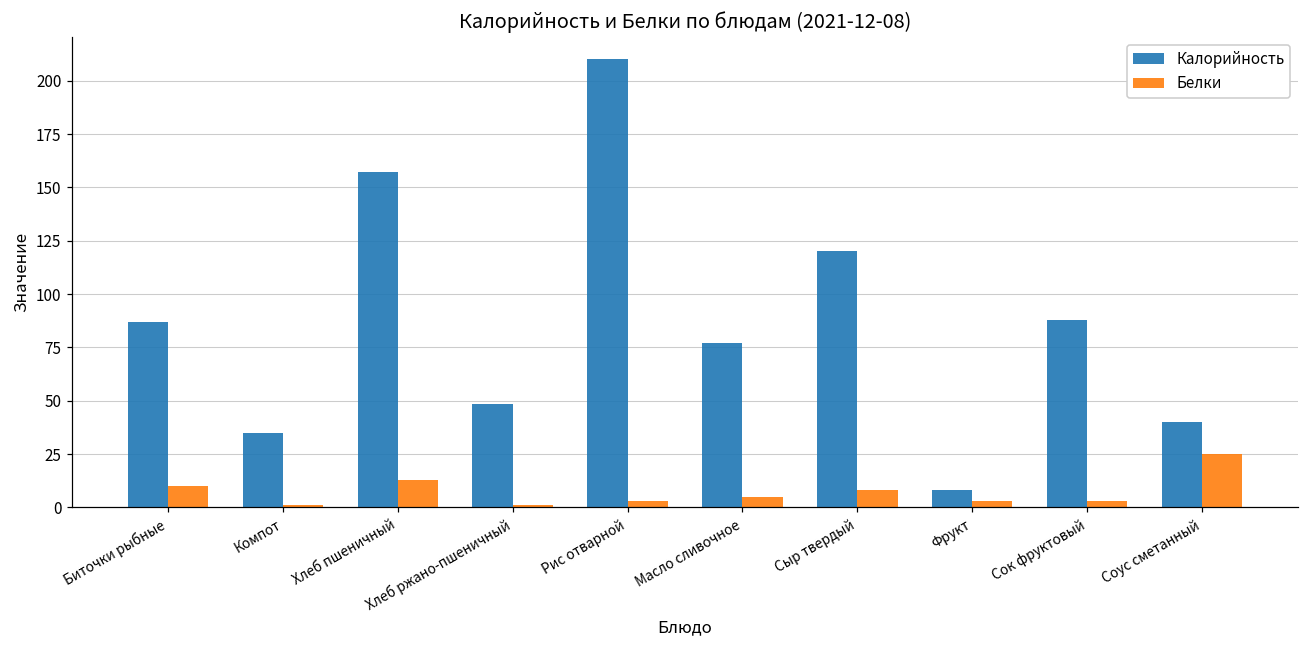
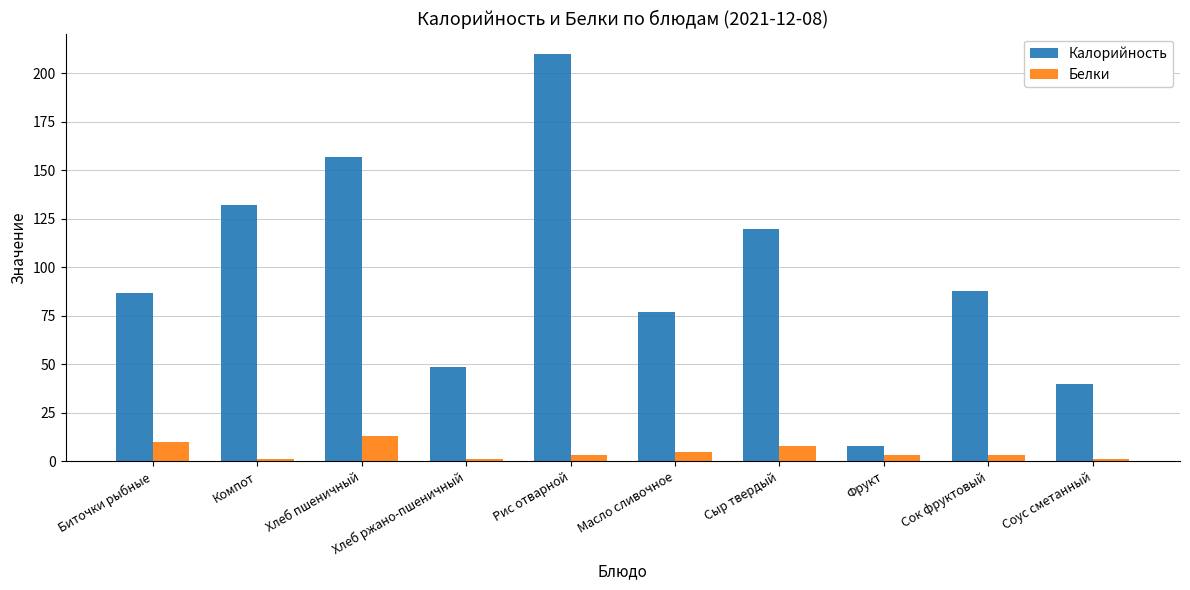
  {
    "Калорийность": {
      "Биточки рыбные": 87,
-     "Компот": 35,
+     "Компот": 132,
      "Хлеб пшеничный": 157,
      "Хлеб ржано-пшеничный": 49,
      "Рис отварной": 210,
      "Масло сливочное": 77,
      "Сыр твердый": 120,
      "Фрукт": 8,
      "Сок фруктовый": 88,
      "Соус сметанный": 40
    },
    "Белки": {
      "Биточки рыбные": 10,
      "Хлеб пшеничный": 13,
      "Рис отварной": 3,
      "Масло сливочное": 5,
      "Сыр твердый": 8,
      "Фрукт": 3,
      "Сок фруктовый": 3,
-     "Соус сметанный": 25
+     "Соус сметанный": 1
    }
  }
